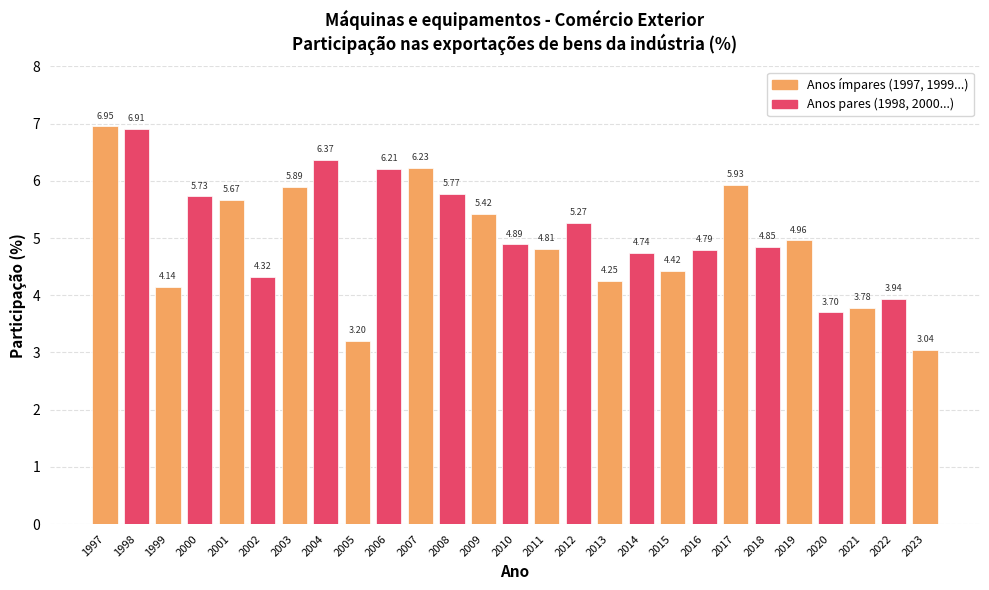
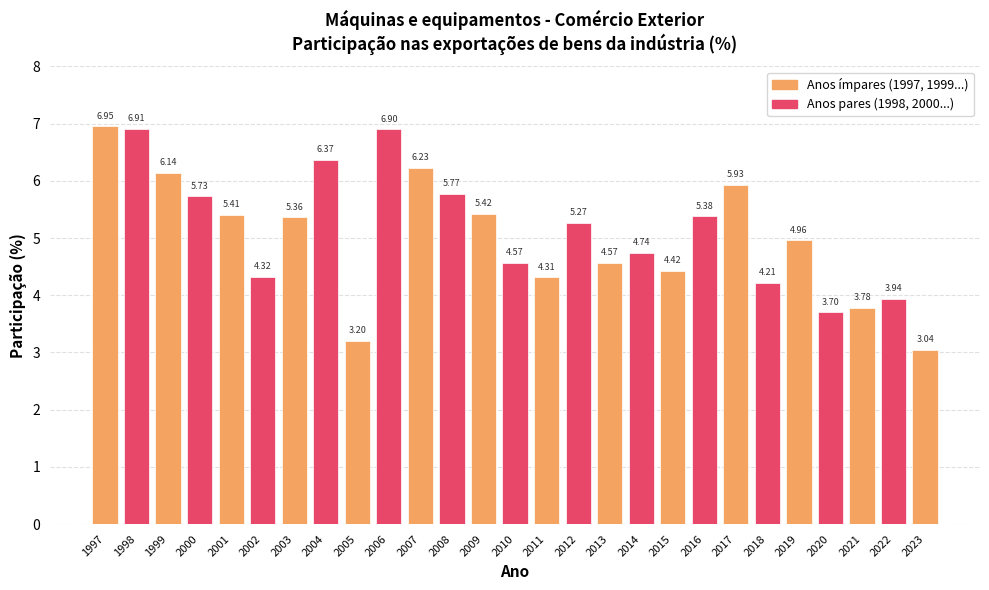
  {
    "1997": 6.95,
    "1998": 6.91,
-   "1999": 4.14,
+   "1999": 6.14,
    "2000": 5.73,
-   "2001": 5.67,
+   "2001": 5.41,
    "2002": 4.32,
-   "2003": 5.89,
+   "2003": 5.36,
    "2004": 6.37,
    "2005": 3.20,
-   "2006": 6.21,
+   "2006": 6.90,
    "2007": 6.23,
    "2008": 5.77,
    "2009": 5.42,
-   "2010": 4.89,
-   "2011": 4.81,
+   "2010": 4.57,
+   "2011": 4.31,
    "2012": 5.27,
-   "2013": 4.25,
+   "2013": 4.57,
    "2014": 4.74,
    "2015": 4.42,
-   "2016": 4.79,
+   "2016": 5.38,
    "2017": 5.93,
-   "2018": 4.85,
+   "2018": 4.21,
    "2019": 4.96,
    "2020": 3.70,
    "2021": 3.78,
    "2022": 3.94,
    "2023": 3.04
  }
